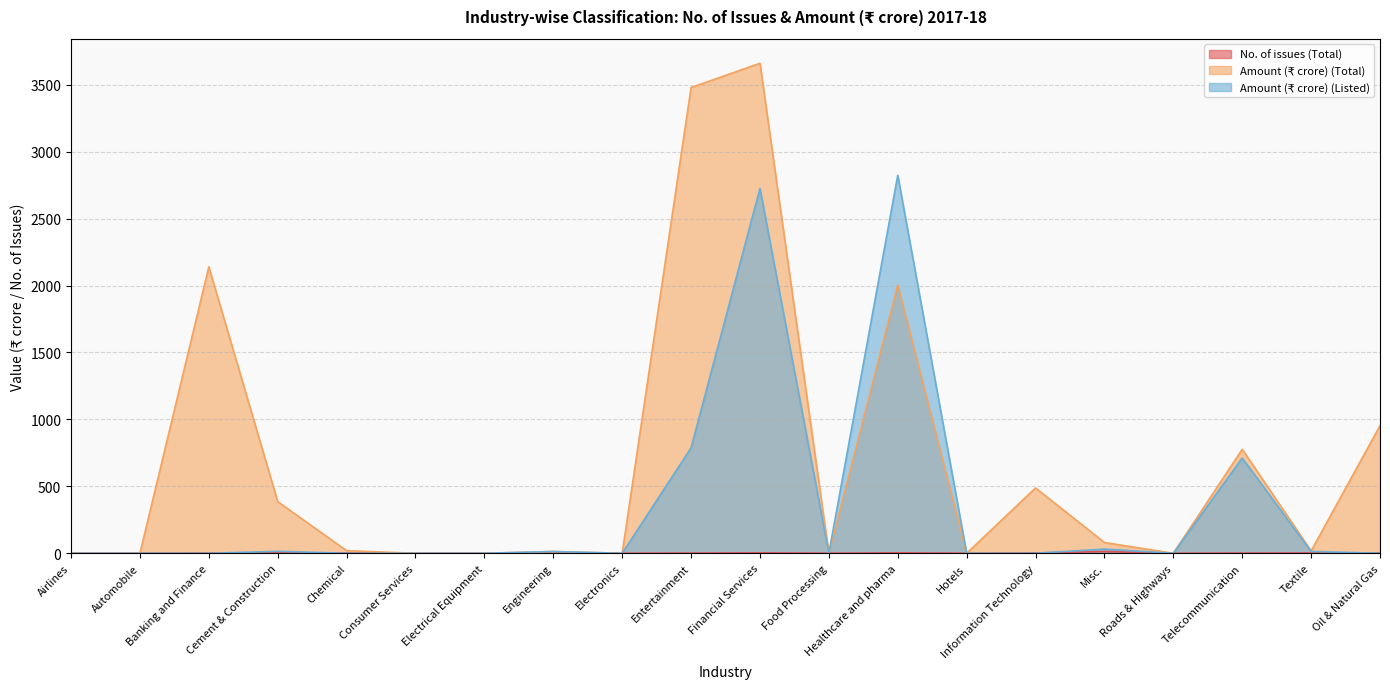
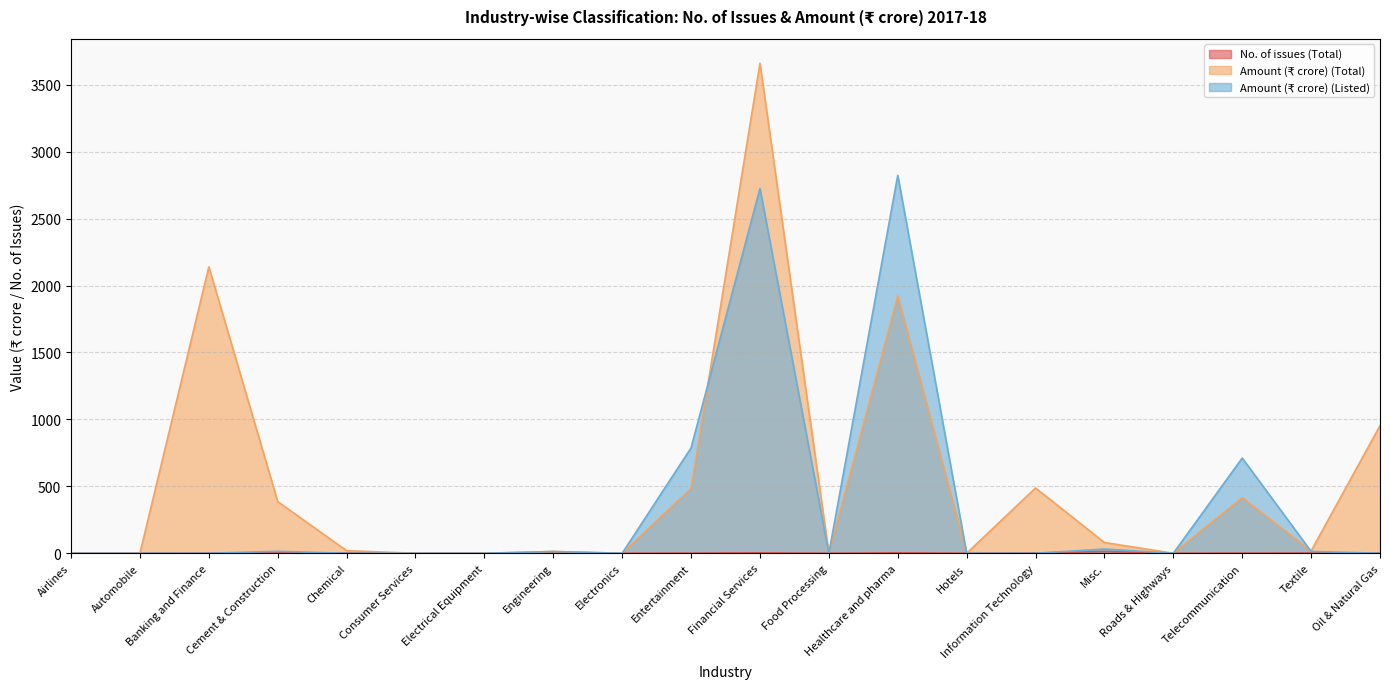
  {
    "No. of issues (Total)": {
      "Entertainment": 0,
      "Financial Services": 0,
      "Healthcare and pharma": 0,
      "Telecommunication": 0
    },
    "Amount (₹ crore) (Total)": {
      "Banking and Finance": 2140,
      "Cement & Construction": 390,
-     "Entertainment": 3480,
+     "Entertainment": 480,
      "Financial Services": 3660,
-     "Healthcare and pharma": 2000,
+     "Healthcare and pharma": 1920,
      "Information Technology": 490,
      "Misc.": 80,
-     "Telecommunication": 780,
+     "Telecommunication": 420,
      "Oil & Natural Gas": 950
    },
    "Amount (₹ crore) (Listed)": {
      "Entertainment": 790,
      "Financial Services": 2730,
      "Healthcare and pharma": 2820,
      "Telecommunication": 710
    }
  }
